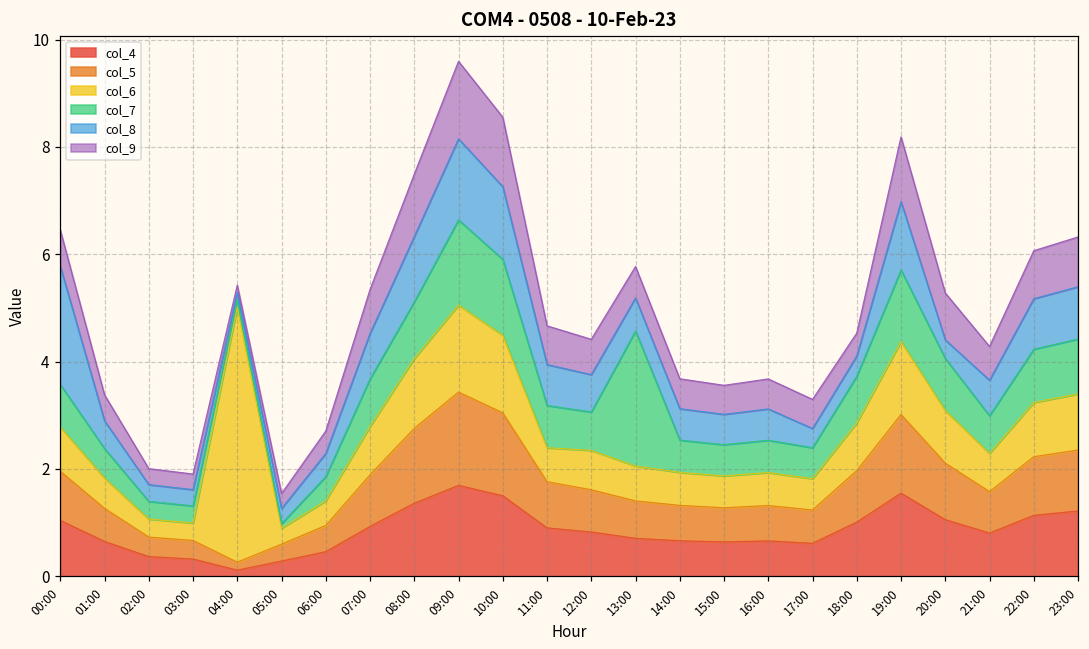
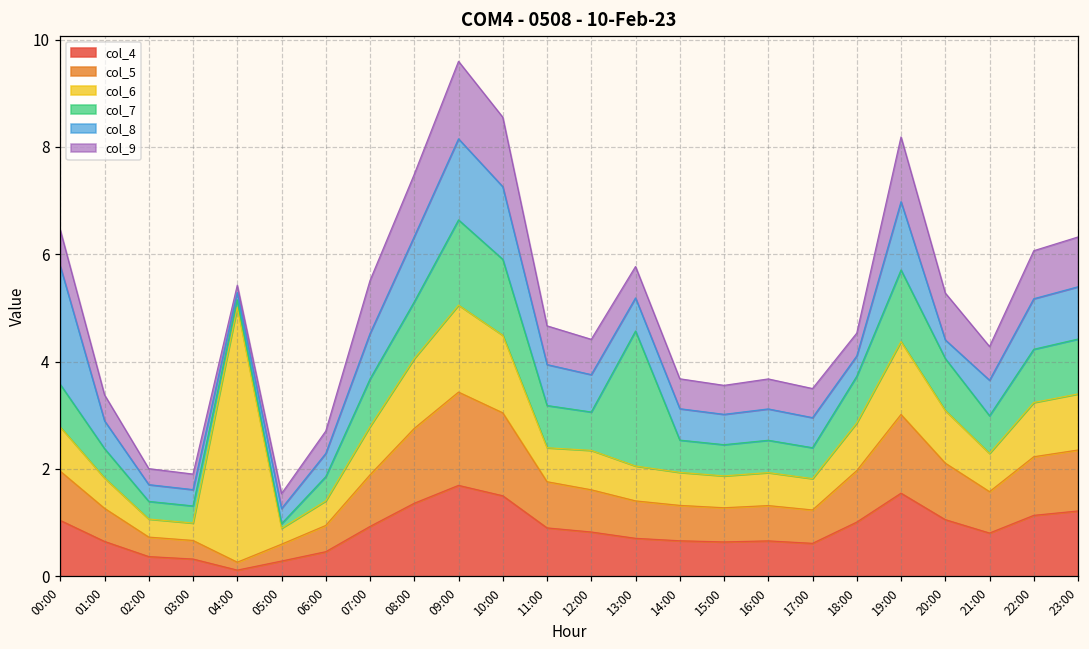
  {
    "col_6": {
      "00:00": 0.8,
      "01:00": 0.6,
      "02:00": 0.3,
      "03:00": 0.3,
      "04:00": 4.7,
      "05:00": 0.3,
      "06:00": 0.5,
      "07:00": 0.9,
      "08:00": 1.3,
      "09:00": 1.6,
      "10:00": 1.4,
      "11:00": 0.6,
      "12:00": 0.7,
      "13:00": 0.6,
      "14:00": 0.6,
      "15:00": 0.6,
      "16:00": 0.6,
      "17:00": 0.6,
      "18:00": 0.9,
      "19:00": 1.4,
      "20:00": 1.0,
      "21:00": 0.7,
      "22:00": 1.0,
      "23:00": 1.0
    },
    "col_7": {
      "00:00": 0.8,
      "01:00": 0.5,
      "02:00": 0.3,
      "03:00": 0.3,
      "04:00": 0.1,
      "05:00": 0.1,
      "06:00": 0.5,
      "07:00": 0.9,
      "08:00": 1.1,
      "09:00": 1.6,
      "10:00": 1.4,
      "11:00": 0.8,
      "12:00": 0.7,
      "13:00": 2.5,
      "14:00": 0.6,
      "15:00": 0.6,
      "16:00": 0.6,
      "17:00": 0.6,
      "18:00": 0.9,
      "19:00": 1.3,
      "20:00": 1.0,
      "21:00": 0.7,
      "22:00": 1.0,
      "23:00": 1.0
    },
    "col_8": {
      "00:00": 2.2,
      "01:00": 0.5,
      "02:00": 0.3,
      "03:00": 0.3,
      "04:00": 0.1,
      "05:00": 0.3,
      "06:00": 0.4,
      "07:00": 0.8,
      "08:00": 1.2,
      "09:00": 1.5,
      "10:00": 1.4,
      "11:00": 0.8,
      "12:00": 0.7,
      "13:00": 0.6,
      "14:00": 0.6,
      "15:00": 0.6,
      "16:00": 0.6,
-     "17:00": 0.4,
+     "17:00": 0.6,
      "18:00": 0.4,
      "19:00": 1.3,
      "20:00": 0.3,
      "21:00": 0.7,
      "22:00": 0.9,
      "23:00": 1.0
    },
    "col_9": {
      "00:00": 0.7,
      "01:00": 0.5,
      "02:00": 0.3,
      "03:00": 0.3,
      "04:00": 0.1,
      "05:00": 0.3,
      "06:00": 0.4,
-     "07:00": 0.8,
+     "07:00": 1.0,
      "08:00": 1.2,
      "09:00": 1.4,
      "10:00": 1.3,
      "11:00": 0.7,
      "12:00": 0.7,
      "13:00": 0.6,
      "14:00": 0.6,
      "15:00": 0.5,
      "16:00": 0.6,
      "17:00": 0.5,
      "18:00": 0.4,
      "19:00": 1.2,
      "20:00": 0.9,
      "21:00": 0.6,
      "22:00": 0.9,
      "23:00": 0.9
    }
  }
